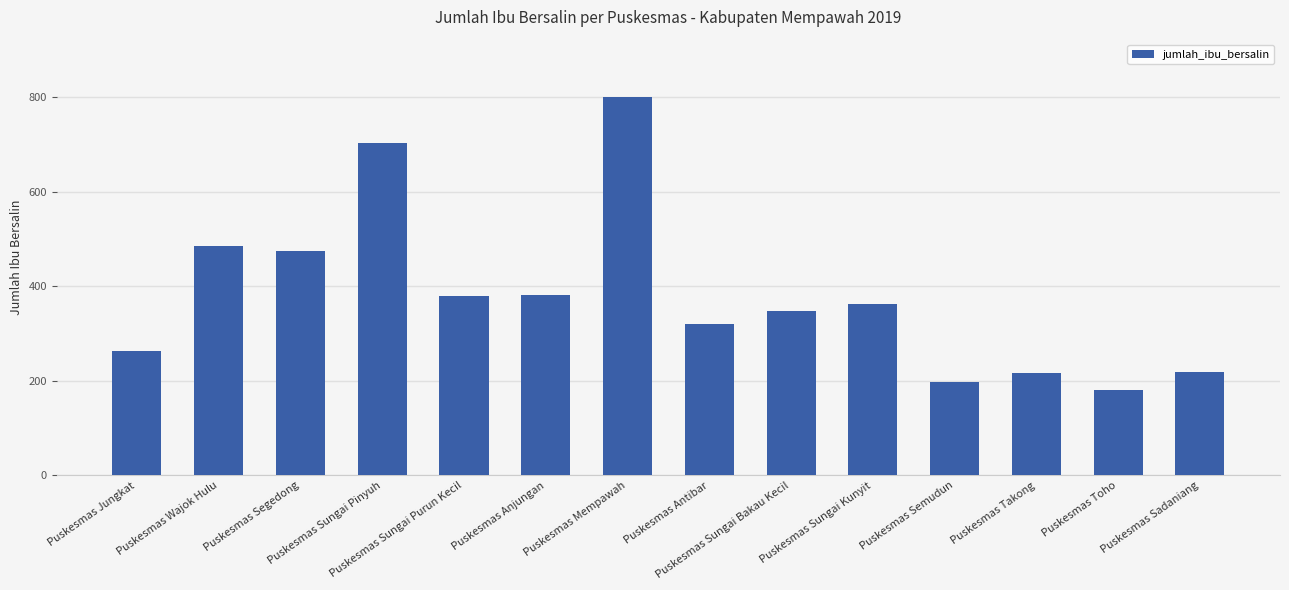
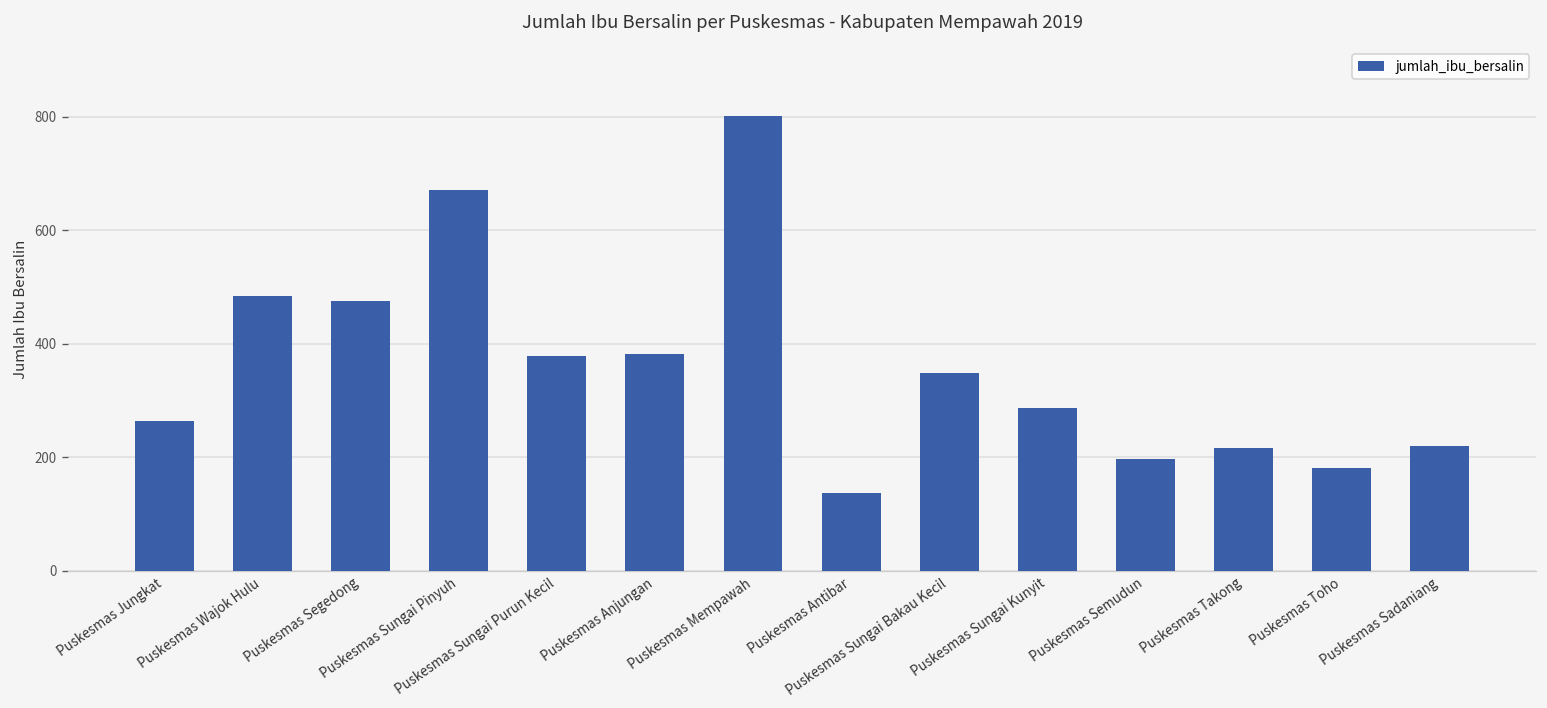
  {
    "Puskesmas Jungkat": 260,
    "Puskesmas Wajok Hulu": 490,
    "Puskesmas Segedong": 480,
-   "Puskesmas Sungai Pinyuh": 700,
+   "Puskesmas Sungai Pinyuh": 670,
    "Puskesmas Sungai Purun Kecil": 380,
    "Puskesmas Anjungan": 380,
    "Puskesmas Mempawah": 800,
-   "Puskesmas Antibar": 320,
+   "Puskesmas Antibar": 140,
    "Puskesmas Sungai Bakau Kecil": 350,
-   "Puskesmas Sungai Kunyit": 360,
+   "Puskesmas Sungai Kunyit": 290,
    "Puskesmas Semudun": 200,
    "Puskesmas Takong": 220,
    "Puskesmas Toho": 180,
    "Puskesmas Sadaniang": 220
  }
